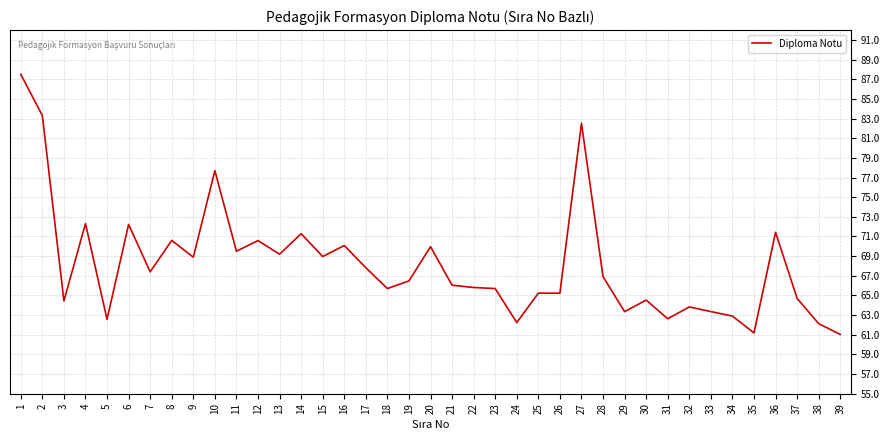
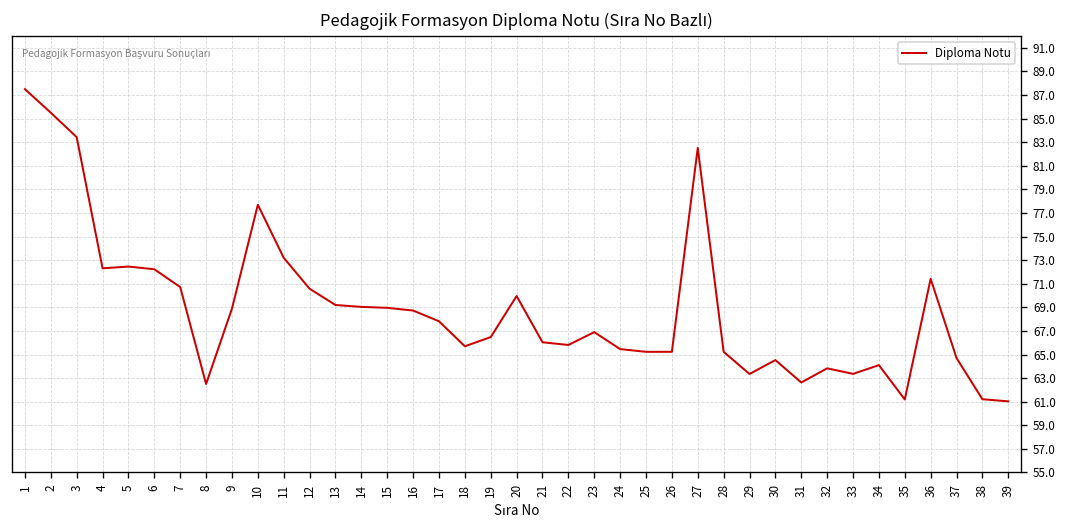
  {
    "1": 88,
-   "2": 83,
-   "3": 64,
+   "2": 86,
+   "3": 83,
    "4": 72,
-   "5": 63,
+   "5": 72,
    "6": 72,
-   "7": 67,
-   "8": 71,
+   "7": 71,
+   "8": 63,
    "9": 69,
    "10": 78,
-   "11": 70,
+   "11": 73,
    "12": 71,
    "13": 69,
-   "14": 71,
+   "14": 69,
    "15": 69,
-   "16": 70,
+   "16": 69,
    "17": 68,
    "18": 66,
    "19": 66,
    "20": 70,
    "21": 66,
    "22": 66,
-   "23": 66,
-   "24": 62,
+   "23": 67,
+   "24": 65,
    "25": 65,
    "26": 65,
    "27": 83,
-   "28": 67,
+   "28": 65,
    "29": 63,
    "30": 65,
    "31": 63,
    "32": 64,
    "33": 63,
-   "34": 63,
+   "34": 64,
    "35": 61,
    "36": 71,
    "37": 65,
-   "38": 62,
+   "38": 61,
    "39": 61
  }
